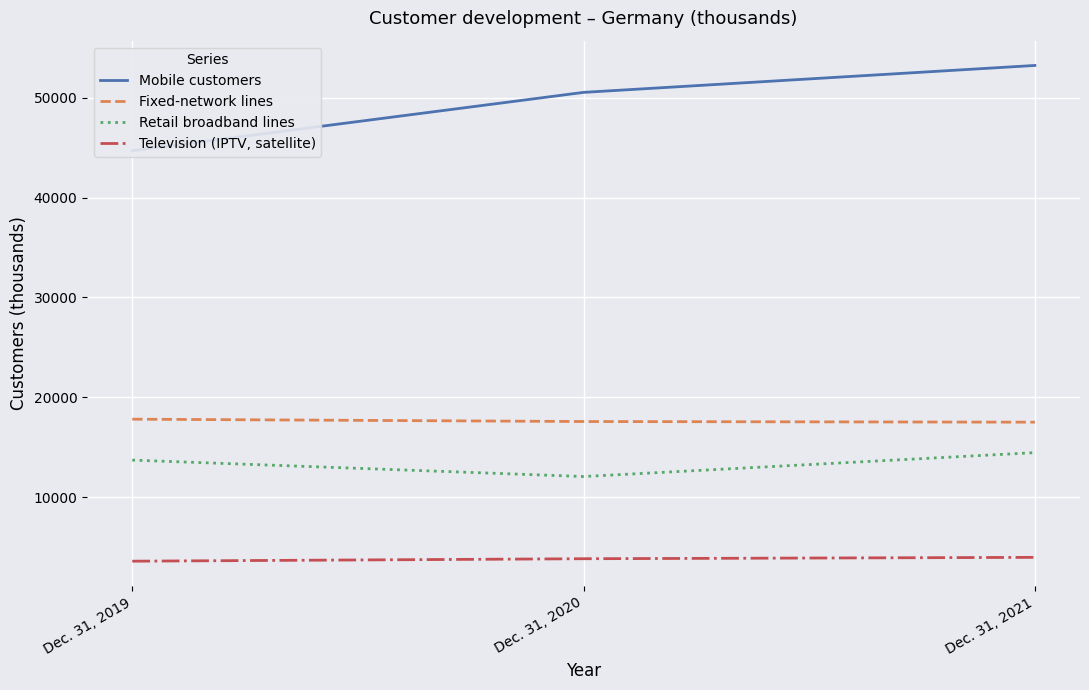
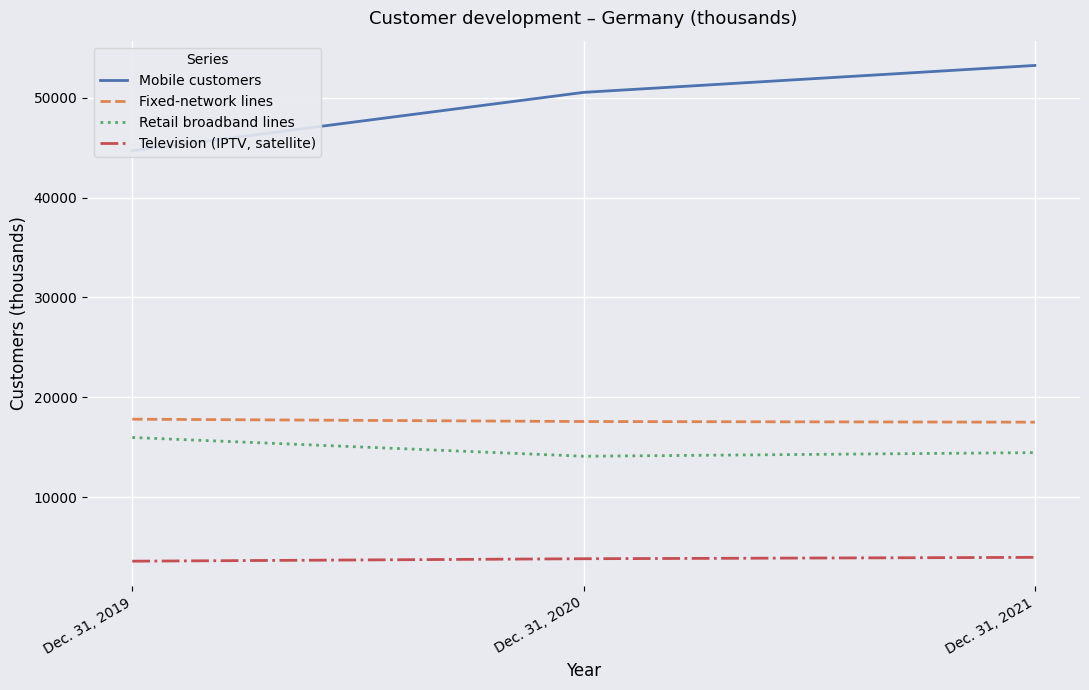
  {
    "Mobile customers": {
      "Dec. 31, 2020": 51000,
      "Dec. 31, 2021": 53000
    },
    "Retail broadband lines": {
-     "Dec. 31, 2019": 14000,
-     "Dec. 31, 2020": 12000,
+     "Dec. 31, 2019": 16000,
+     "Dec. 31, 2020": 14000,
      "Dec. 31, 2021": 14000
    }
  }
